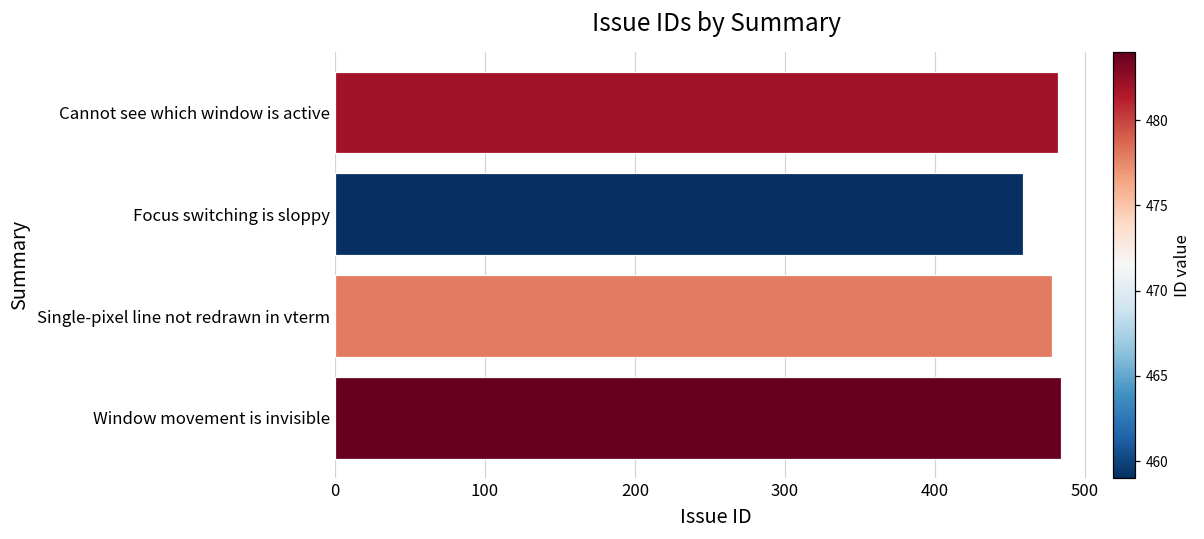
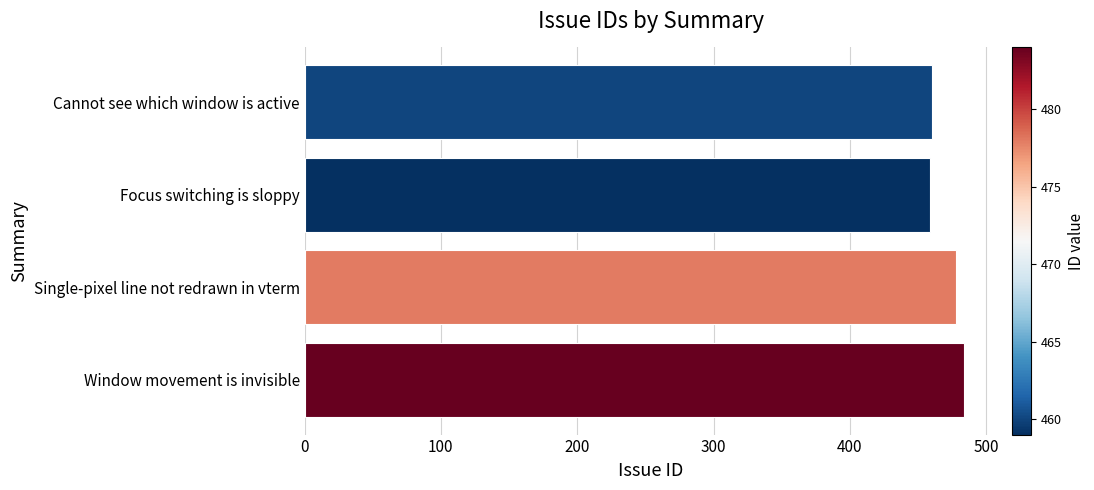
  {
-   "Cannot see which window is active": 482,
+   "Cannot see which window is active": 460,
    "Focus switching is sloppy": 459,
    "Single-pixel line not redrawn in vterm": 478,
    "Window movement is invisible": 484
  }
